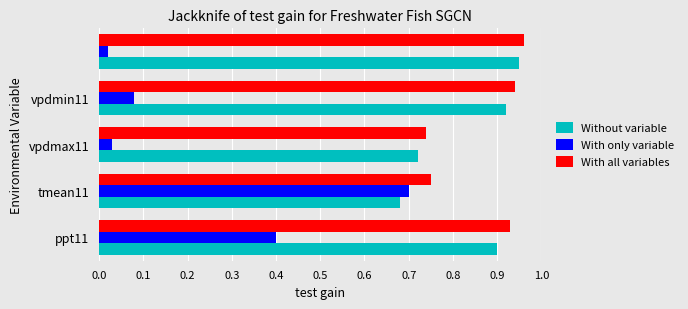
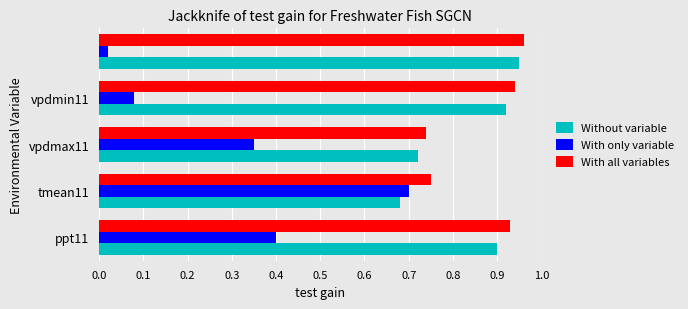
  {
    "With only variable": {
      "vpdmin11": 0.08,
-     "vpdmax11": 0.03,
+     "vpdmax11": 0.35,
      "tmean11": 0.70,
      "ppt11": 0.40
    }
  }
